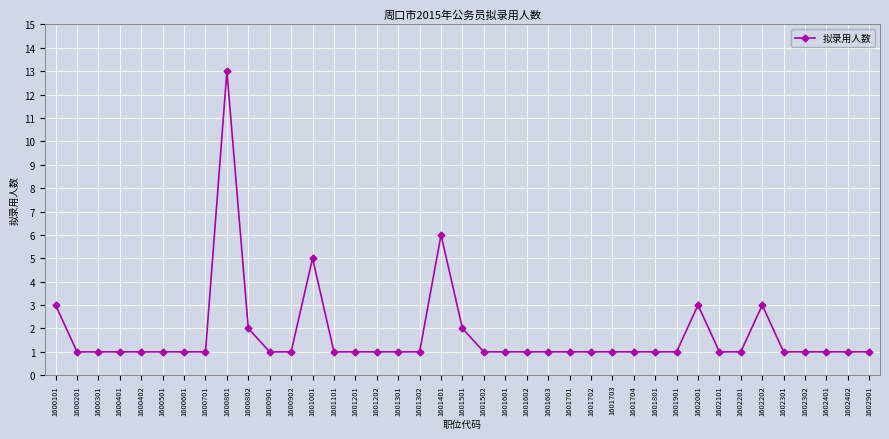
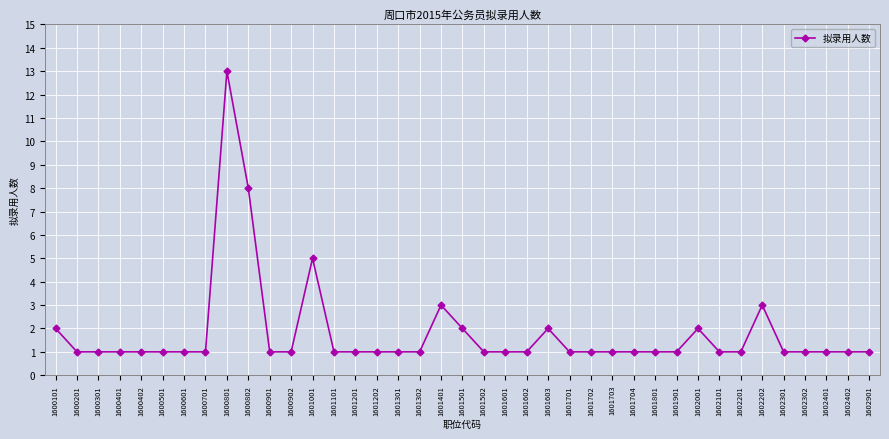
  {
-   "1600101": 3,
+   "1600101": 2,
    "1600201": 1,
    "1600301": 1,
    "1600401": 1,
    "1600402": 1,
    "1600501": 1,
    "1600601": 1,
    "1600701": 1,
    "1600801": 13,
-   "1600802": 2,
+   "1600802": 8,
    "1600901": 1,
    "1600902": 1,
    "1601001": 5,
    "1601101": 1,
    "1601201": 1,
    "1601202": 1,
    "1601301": 1,
    "1601302": 1,
-   "1601401": 6,
+   "1601401": 3,
    "1601501": 2,
    "1601502": 1,
    "1601601": 1,
    "1601602": 1,
-   "1601603": 1,
+   "1601603": 2,
    "1601701": 1,
    "1601702": 1,
    "1601703": 1,
    "1601704": 1,
    "1601801": 1,
    "1601901": 1,
-   "1602001": 3,
+   "1602001": 2,
    "1602101": 1,
    "1602201": 1,
    "1602202": 3,
    "1602301": 1,
    "1602302": 1,
    "1602401": 1,
    "1602402": 1,
    "1602901": 1
  }
